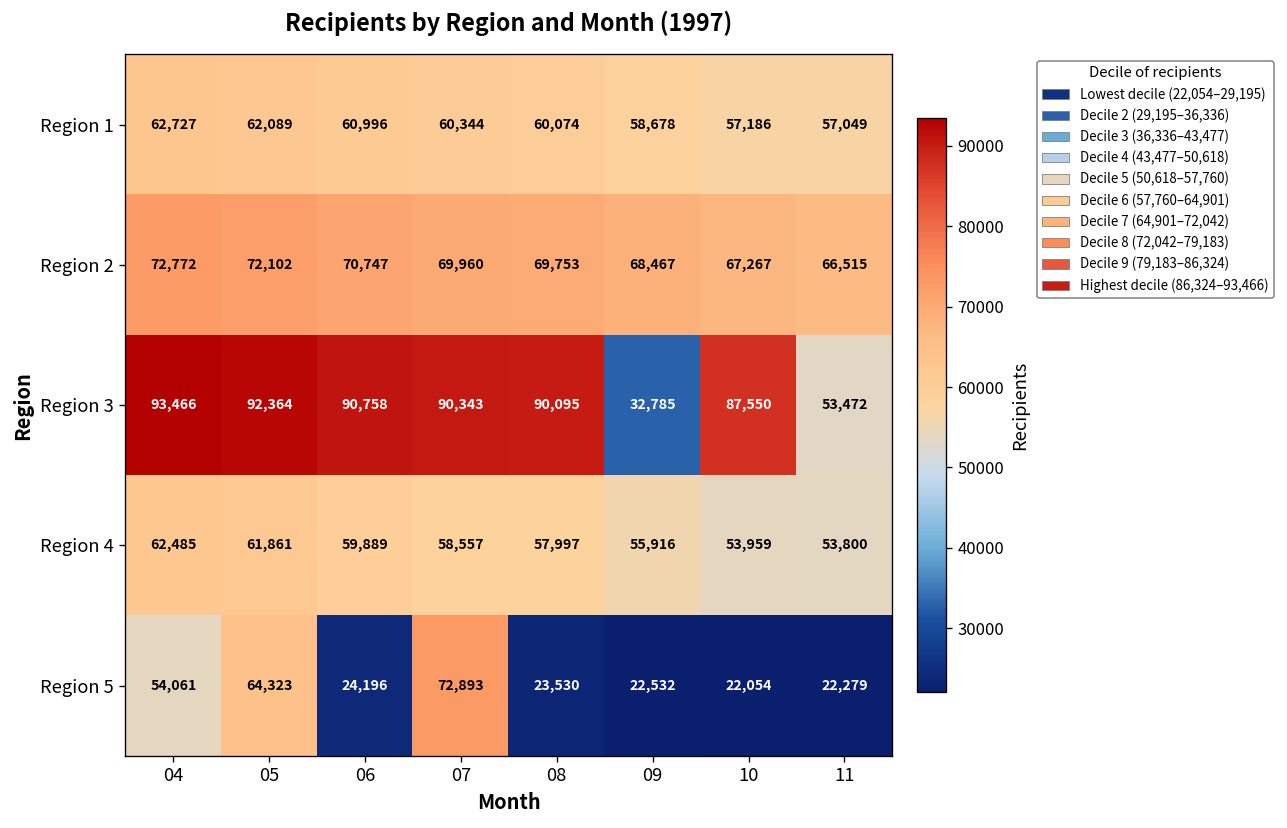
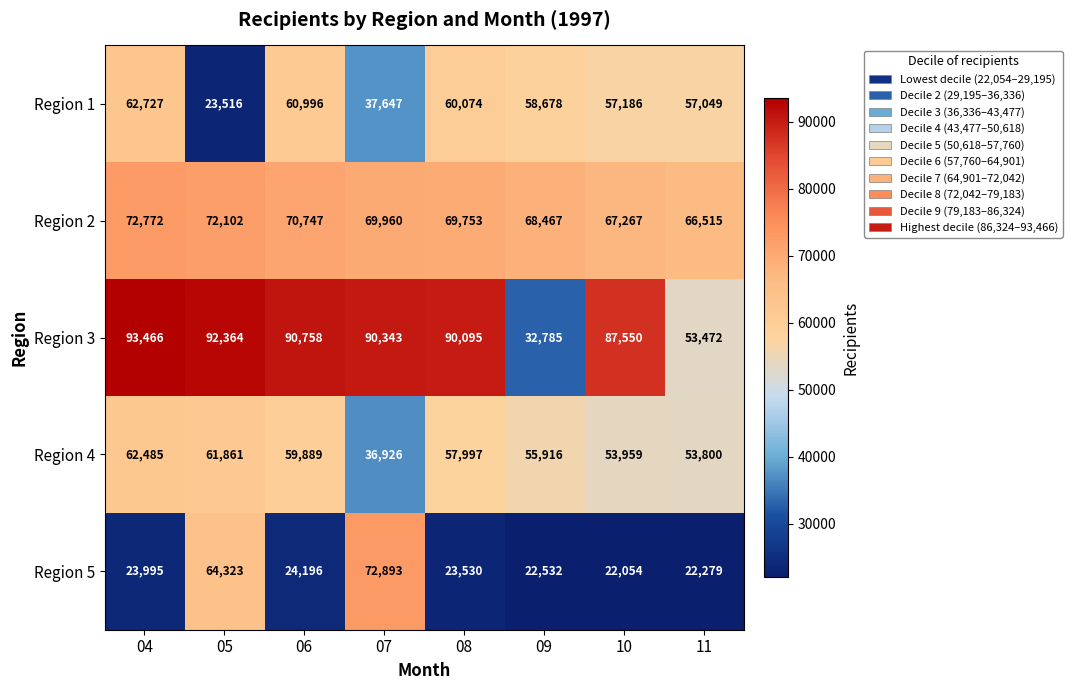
  {
    "Region 1": {
      "04": "62,727",
-     "05": "62,089",
+     "05": "23,516",
      "06": "60,996",
-     "07": "60,344",
+     "07": "37,647",
      "08": "60,074",
      "09": "58,678",
      "10": "57,186",
      "11": "57,049"
    },
    "Region 2": {
      "04": "72,772",
      "05": "72,102",
      "06": "70,747",
      "07": "69,960",
      "08": "69,753",
      "09": "68,467",
      "10": "67,267",
      "11": "66,515"
    },
    "Region 3": {
      "04": "93,466",
      "05": "92,364",
      "06": "90,758",
      "07": "90,343",
      "08": "90,095",
      "09": "32,785",
      "10": "87,550",
      "11": "53,472"
    },
    "Region 4": {
      "04": "62,485",
      "05": "61,861",
      "06": "59,889",
-     "07": "58,557",
+     "07": "36,926",
      "08": "57,997",
      "09": "55,916",
      "10": "53,959",
      "11": "53,800"
    },
    "Region 5": {
-     "04": "54,061",
+     "04": "23,995",
      "05": "64,323",
      "06": "24,196",
      "07": "72,893",
      "08": "23,530",
      "09": "22,532",
      "10": "22,054",
      "11": "22,279"
    }
  }
